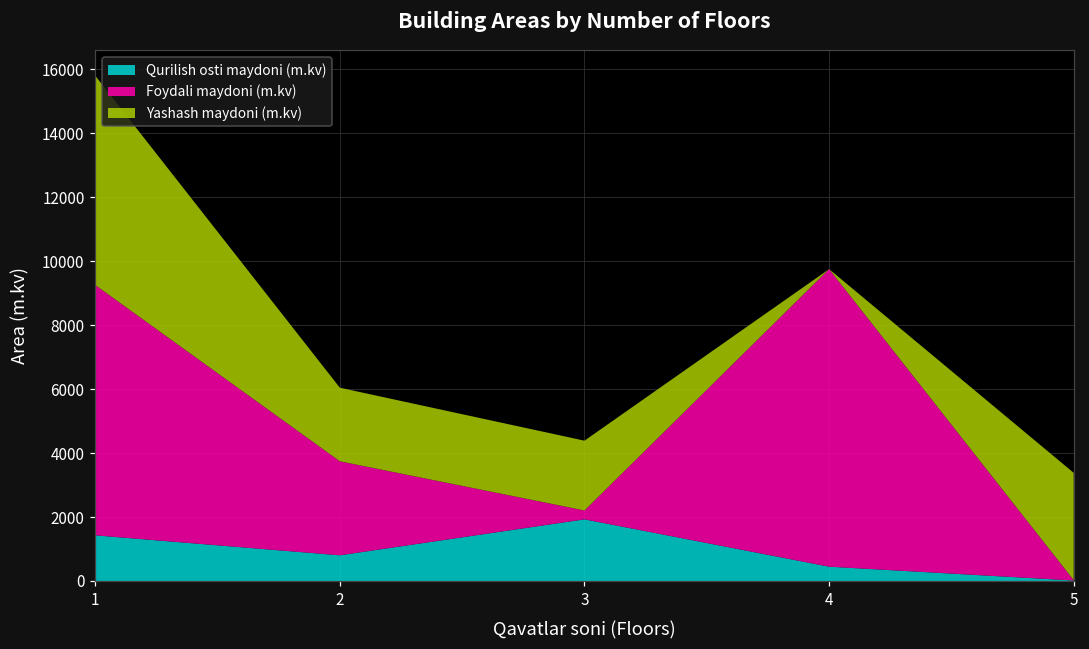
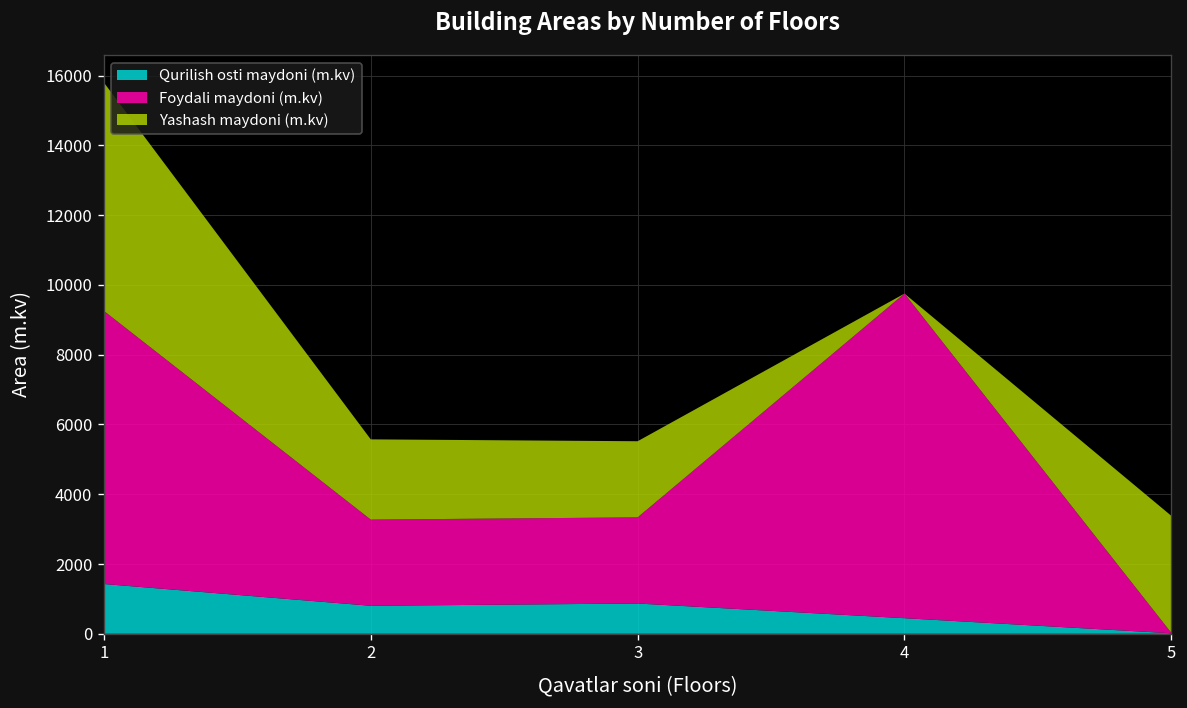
  {
    "Qurilish osti maydoni (m.kv)": {
      "1": 1400,
      "2": 800,
-     "3": 1900,
+     "3": 900,
      "4": 400
    },
    "Foydali maydoni (m.kv)": {
      "1": 7800,
-     "2": 2900,
-     "3": 300
+     "2": 2500,
+     "3": 2500
    },
    "Yashash maydoni (m.kv)": {
      "1": 6500,
      "2": 2300,
      "3": 2200,
      "5": 3400
    }
  }
